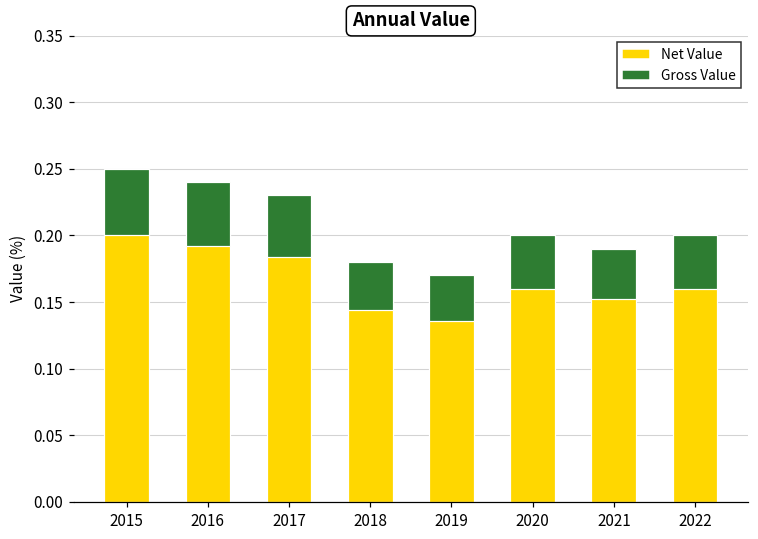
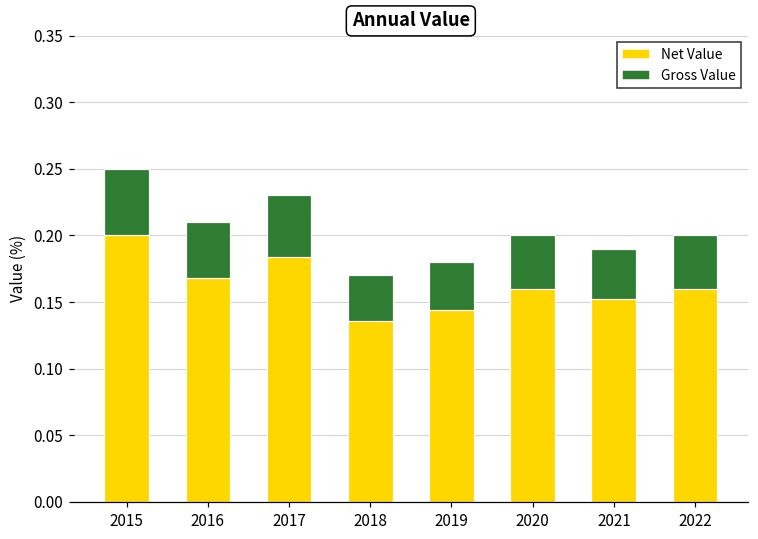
  {
    "2015": 0.25,
-   "2016": 0.24,
+   "2016": 0.21,
    "2017": 0.23,
-   "2018": 0.18,
-   "2019": 0.17,
+   "2018": 0.17,
+   "2019": 0.18,
    "2020": 0.20,
    "2021": 0.19,
    "2022": 0.20
  }
